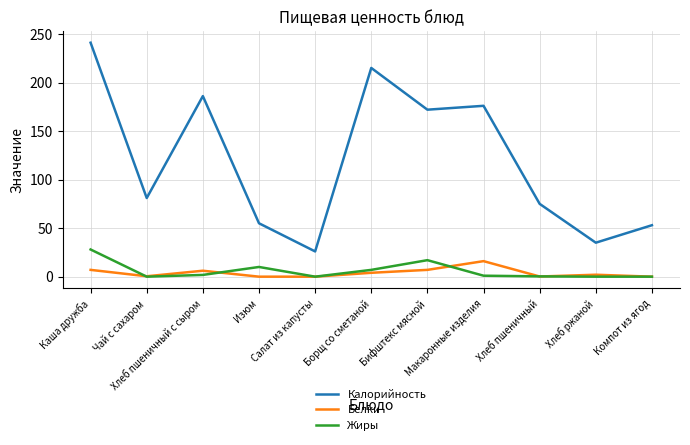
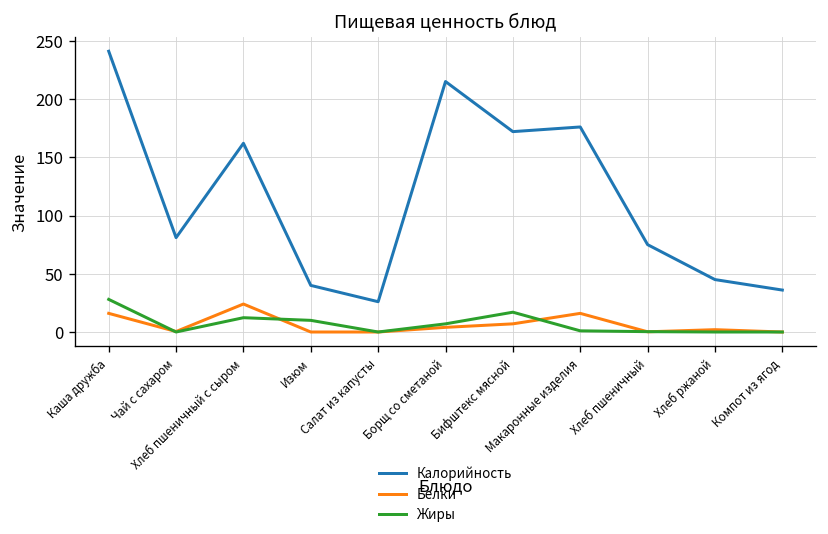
  {
    "Калорийность": {
      "Каша дружба": 240,
      "Чай с сахаром": 80,
-     "Хлеб пшеничный с сыром": 190,
-     "Изюм": 60,
+     "Хлеб пшеничный с сыром": 160,
+     "Изюм": 40,
      "Салат из капусты": 30,
      "Борщ со сметаной": 220,
      "Бифштекс мясной": 170,
      "Макаронные изделия": 180,
      "Хлеб пшеничный": 80,
-     "Хлеб ржаной": 40,
-     "Компот из ягод": 50
+     "Хлеб ржаной": 50,
+     "Компот из ягод": 40
    },
    "Белки": {
-     "Каша дружба": 10,
-     "Хлеб пшеничный с сыром": 10,
+     "Каша дружба": 20,
+     "Хлеб пшеничный с сыром": 20,
      "Изюм": 0,
      "Борщ со сметаной": 0,
      "Бифштекс мясной": 10,
      "Макаронные изделия": 20
    },
    "Жиры": {
      "Каша дружба": 30,
-     "Хлеб пшеничный с сыром": 0,
+     "Хлеб пшеничный с сыром": 10,
      "Изюм": 10,
      "Борщ со сметаной": 10,
      "Бифштекс мясной": 20,
      "Макаронные изделия": 0
    }
  }
